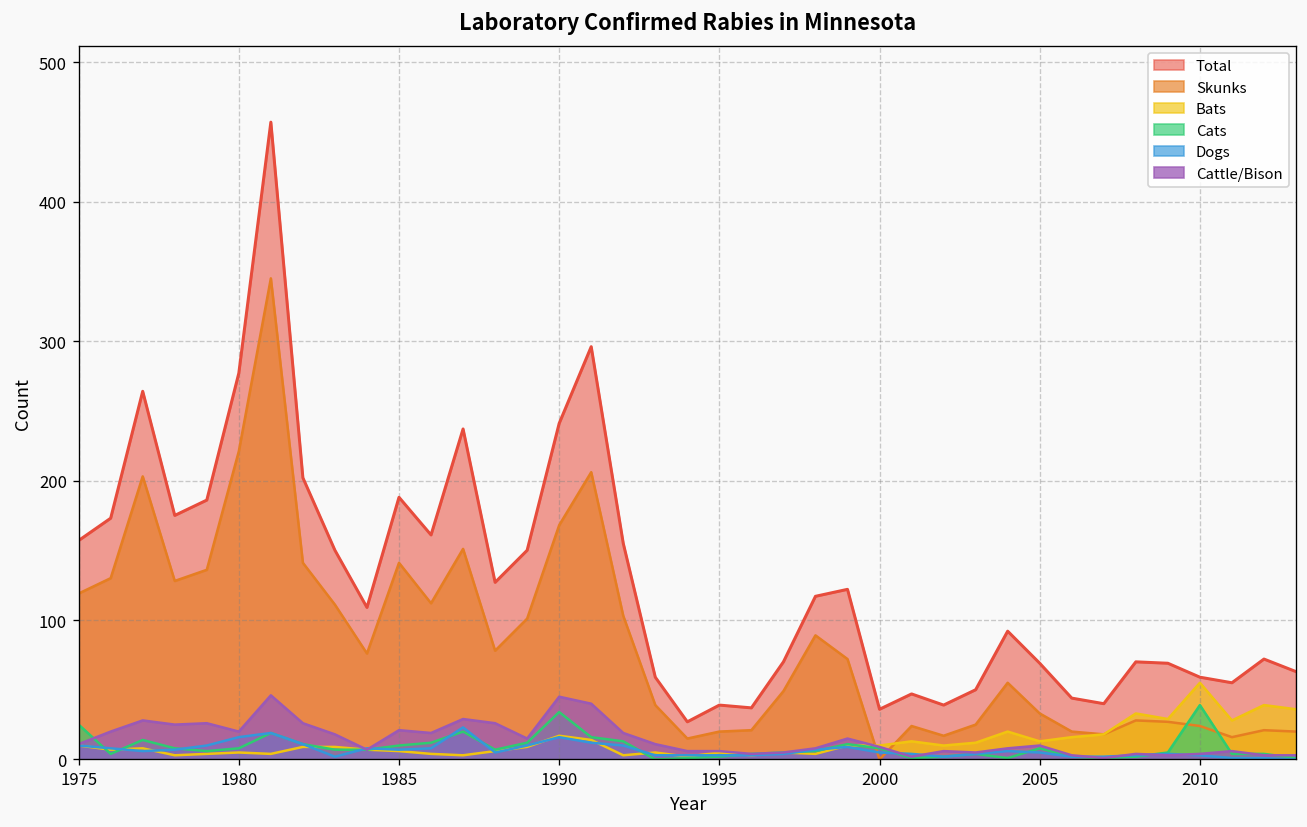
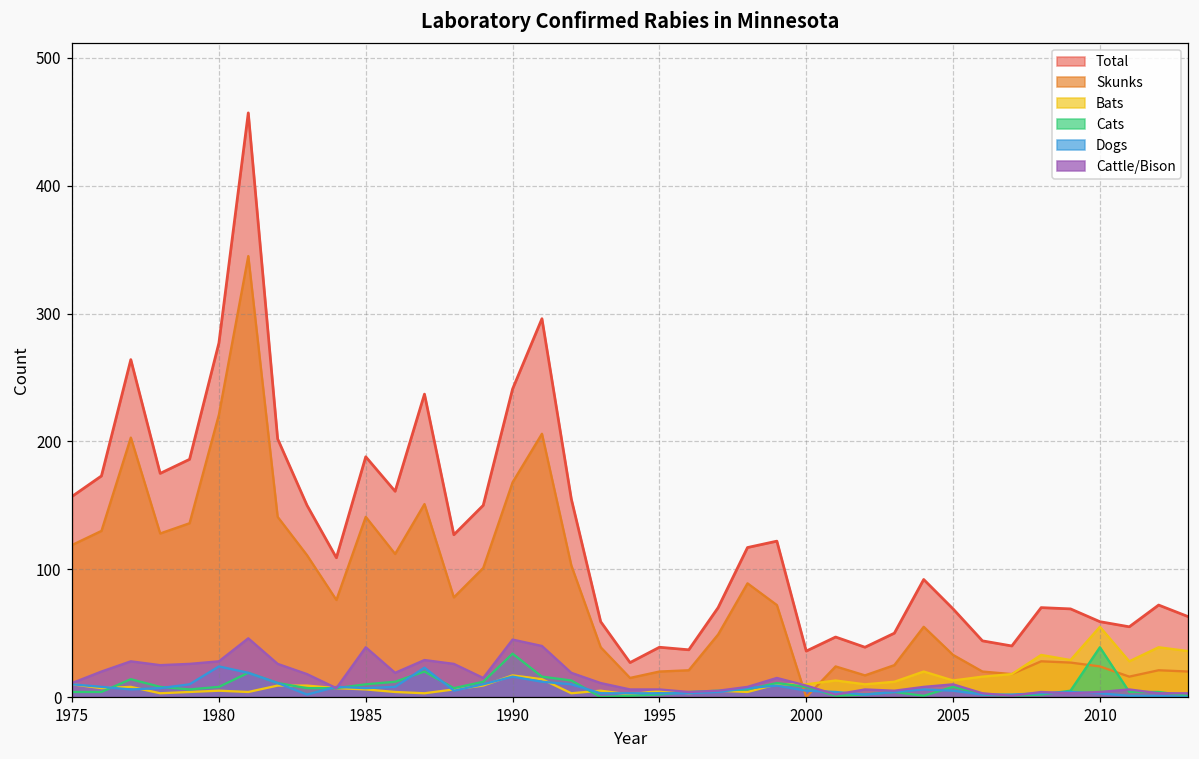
  {
    "Bats": {
      "1980": 5,
      "2005": 13,
      "2010": 55
    },
    "Cats": {
-     "1975": 25,
+     "1975": 4,
      "1980": 8,
      "1985": 10,
      "1990": 34,
      "2010": 39
    },
    "Dogs": {
-     "1980": 16,
+     "1980": 24,
      "2000": 5,
      "2005": 5
    },
    "Cattle/Bison": {
-     "1980": 20,
-     "1985": 21,
+     "1980": 28,
+     "1985": 39,
      "1990": 45
    }
  }
